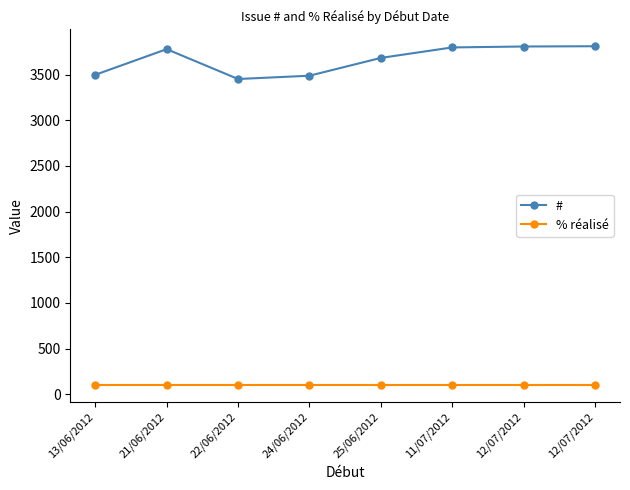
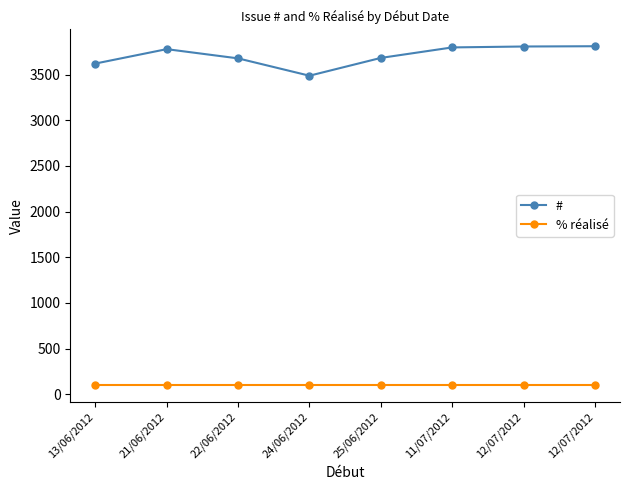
  {
    "#": {
-     "13/06/2012": 3500,
+     "13/06/2012": 3600,
      "21/06/2012": 3800,
-     "22/06/2012": 3500,
+     "22/06/2012": 3700,
      "24/06/2012": 3500,
      "25/06/2012": 3700,
      "11/07/2012": 3800
    },
    "% réalisé": {
      "13/06/2012": 100,
      "21/06/2012": 100,
      "22/06/2012": 100,
      "24/06/2012": 100,
      "25/06/2012": 100,
      "11/07/2012": 100
    }
  }
